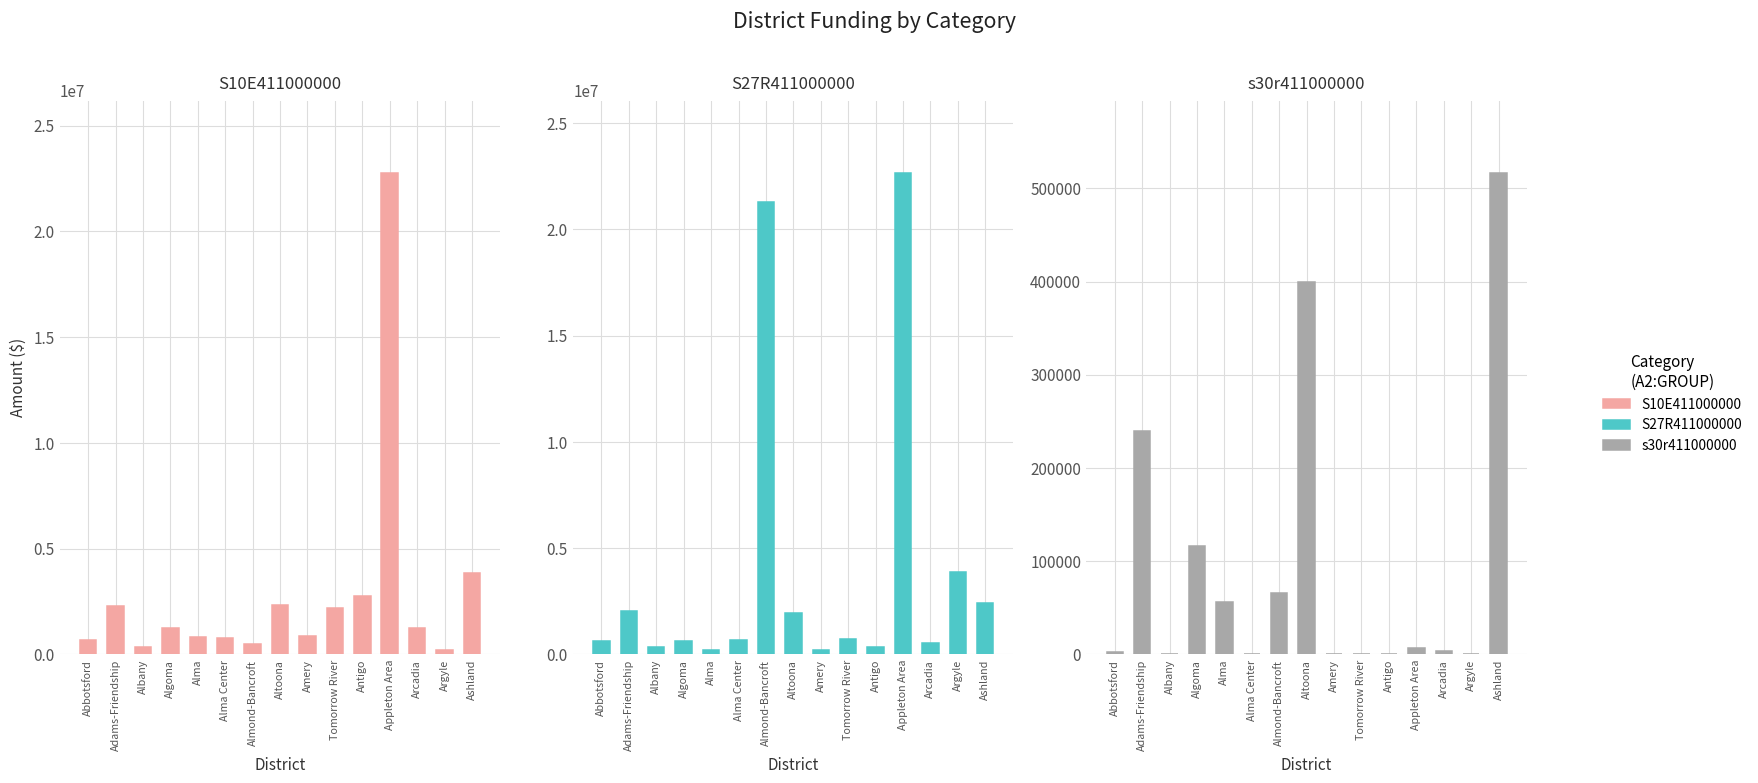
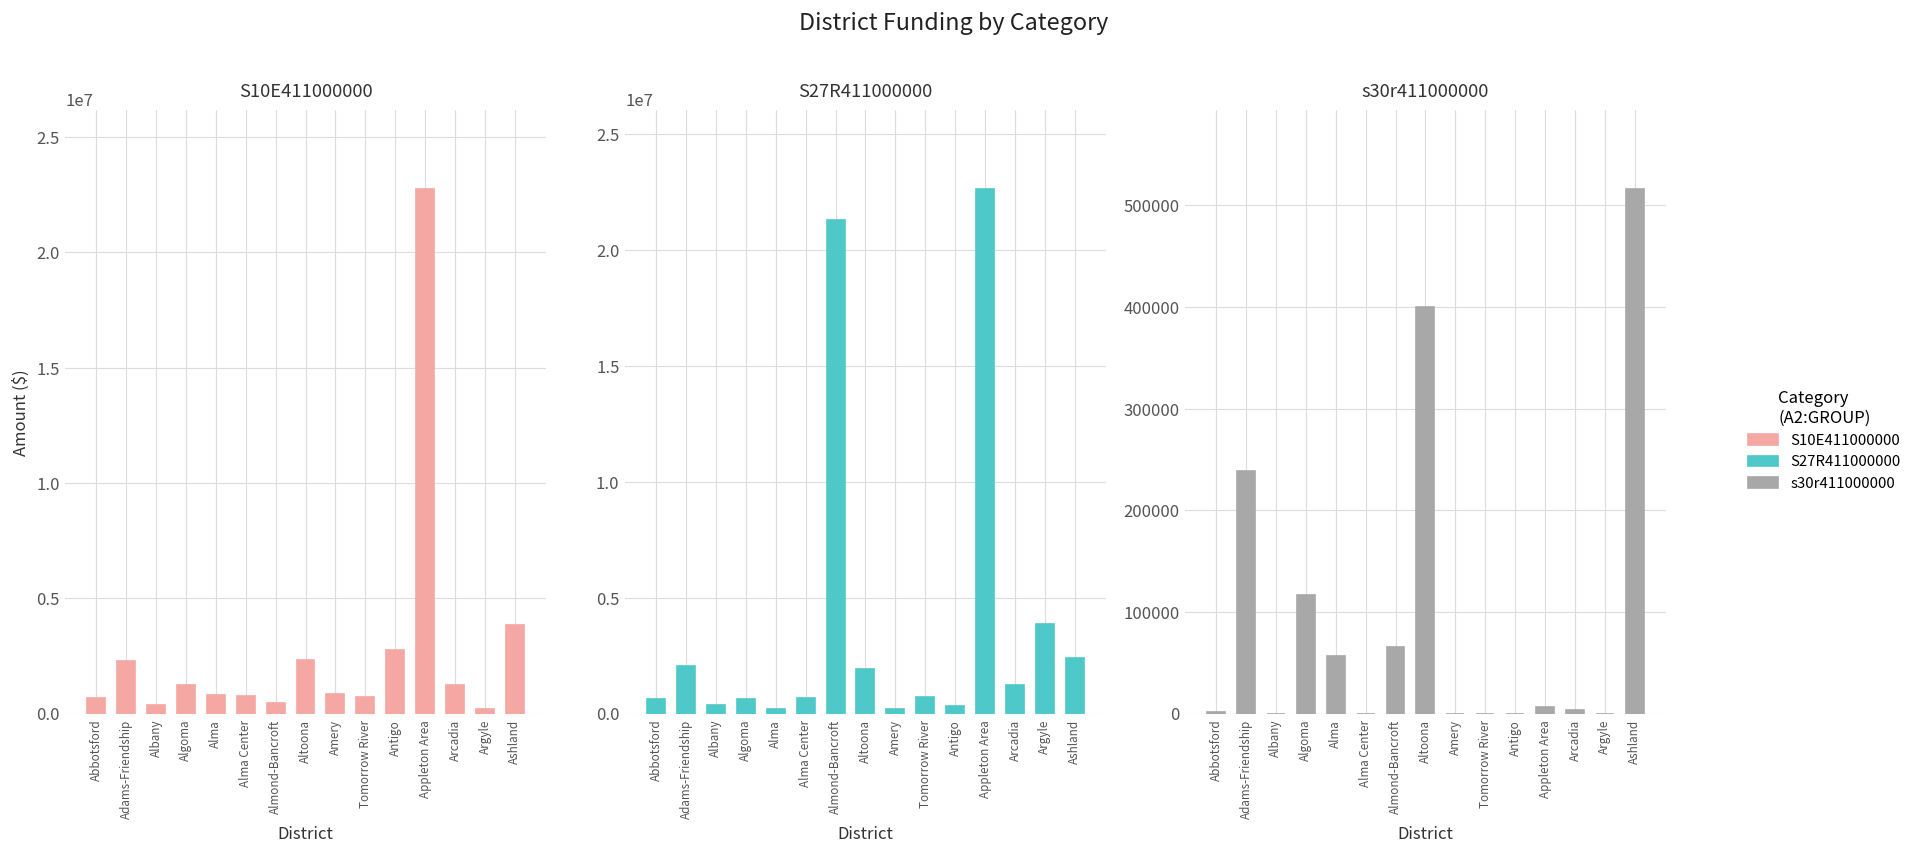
  {
    "S10E411000000": {
      "Abbotsford": 700000,
      "Adams-Friendship": 2300000,
      "Albany": 400000,
      "Algoma": 1300000,
      "Alma": 800000,
      "Alma Center": 800000,
      "Almond-Bancroft": 500000,
      "Altoona": 2300000,
      "Amery": 900000,
-     "Tomorrow River": 2200000,
+     "Tomorrow River": 700000,
      "Antigo": 2800000,
      "Appleton Area": 22800000,
      "Arcadia": 1300000,
      "Argyle": 200000,
      "Ashland": 3800000
    },
    "S27R411000000": {
      "Abbotsford": 600000,
      "Adams-Friendship": 2000000,
      "Albany": 300000,
      "Algoma": 600000,
      "Alma": 200000,
      "Alma Center": 700000,
      "Almond-Bancroft": 21300000,
      "Altoona": 1900000,
      "Amery": 200000,
      "Tomorrow River": 700000,
      "Antigo": 300000,
      "Appleton Area": 22600000,
-     "Arcadia": 500000,
+     "Arcadia": 1200000,
      "Argyle": 3800000,
      "Ashland": 2400000
    },
    "s30r411000000": {
      "Adams-Friendship": 240000,
      "Albany": 0,
      "Algoma": 120000,
      "Alma": 60000,
      "Almond-Bancroft": 70000,
      "Altoona": 400000,
      "Amery": 0,
      "Tomorrow River": 0,
      "Antigo": 0,
      "Appleton Area": 10000,
      "Arcadia": 0,
      "Argyle": 0,
      "Ashland": 520000
    }
  }
